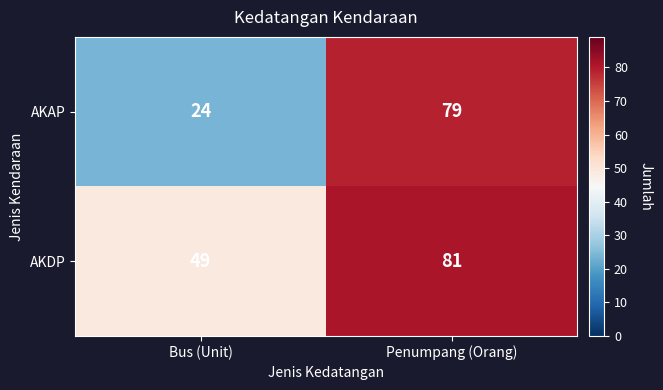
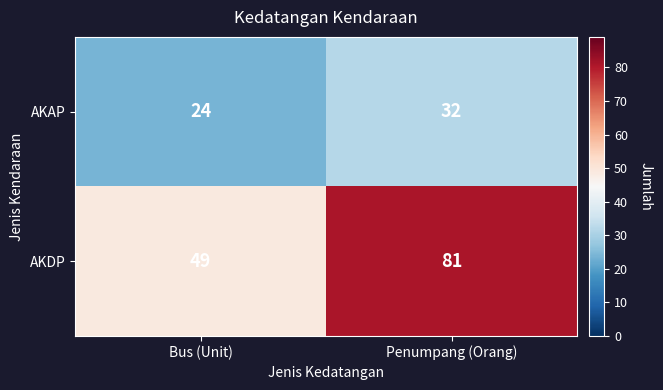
  {
    "AKAP": {
      "Bus (Unit)": 24,
-     "Penumpang (Orang)": 79
+     "Penumpang (Orang)": 32
    },
    "AKDP": {
      "Penumpang (Orang)": 81
    }
  }
